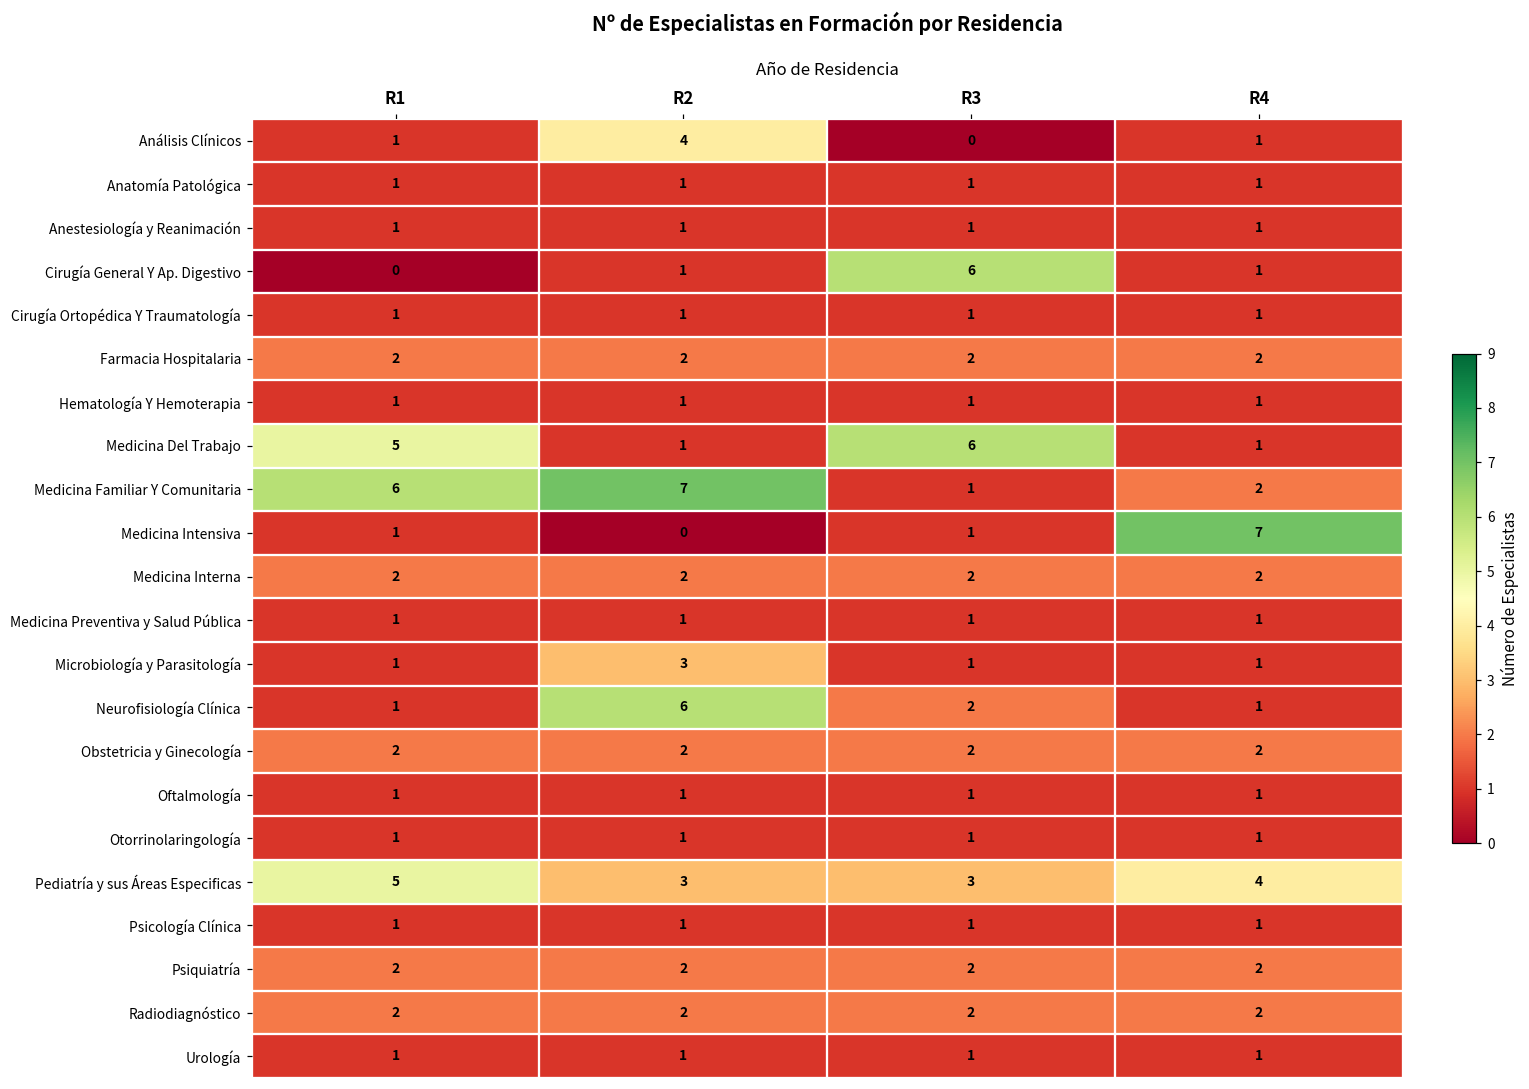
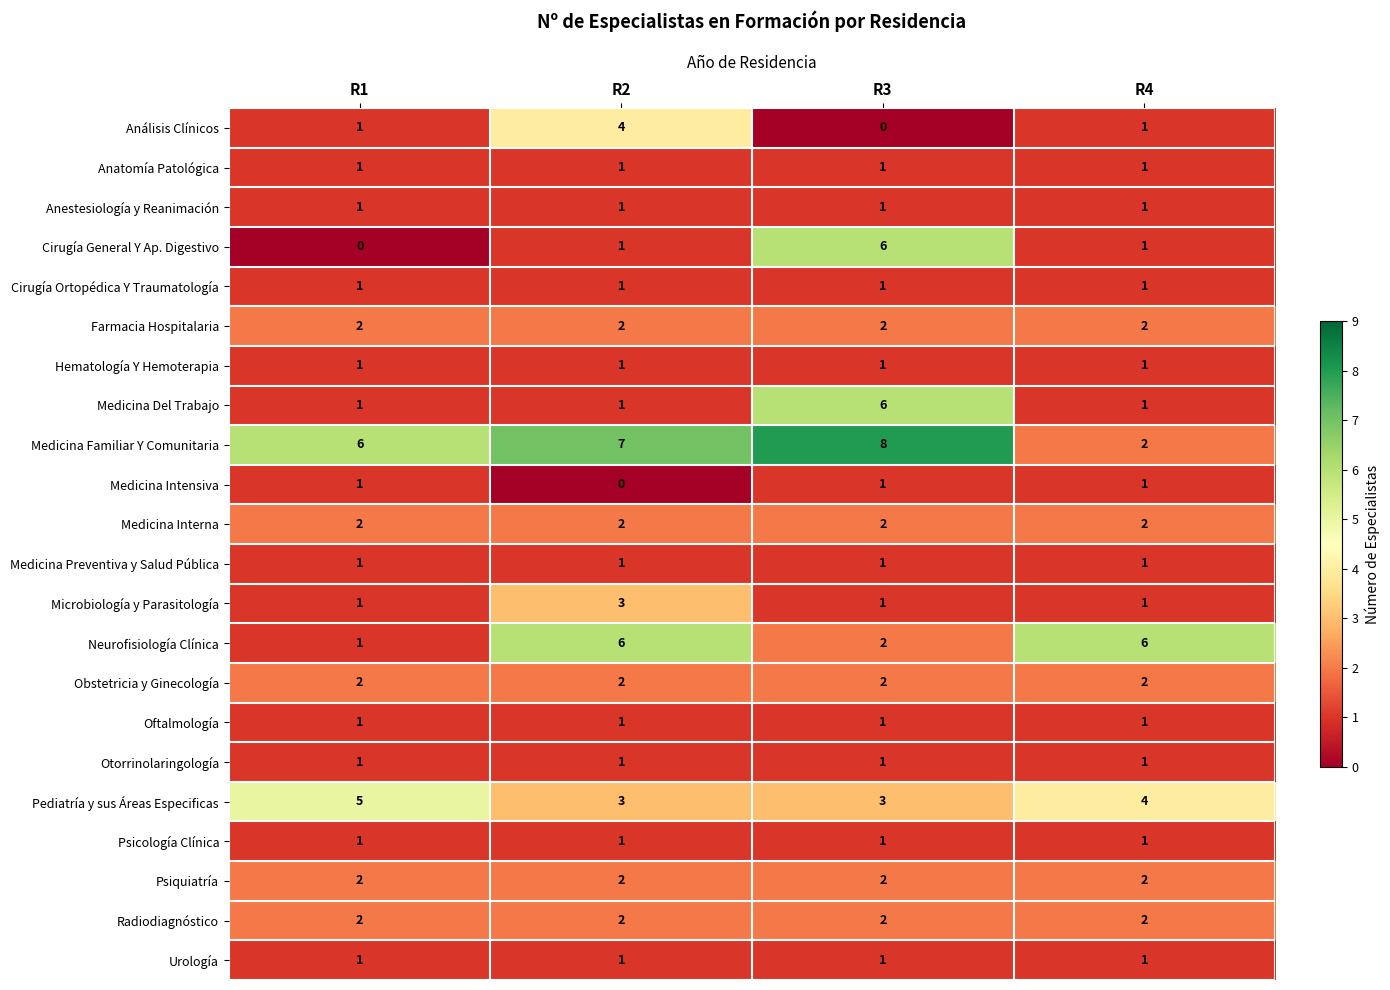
  {
    "Análisis Clínicos": {
      "R1": 1,
      "R2": 4,
      "R3": 0,
      "R4": 1
    },
    "Anatomía Patológica": {
      "R1": 1,
      "R2": 1,
      "R3": 1,
      "R4": 1
    },
    "Anestesiología y Reanimación": {
      "R1": 1,
      "R2": 1,
      "R3": 1,
      "R4": 1
    },
    "Cirugía General Y Ap. Digestivo": {
      "R1": 0,
      "R2": 1,
      "R3": 6,
      "R4": 1
    },
    "Cirugía Ortopédica Y Traumatología": {
      "R1": 1,
      "R2": 1,
      "R3": 1,
      "R4": 1
    },
    "Farmacia Hospitalaria": {
      "R1": 2,
      "R2": 2,
      "R3": 2,
      "R4": 2
    },
    "Hematología Y Hemoterapia": {
      "R1": 1,
      "R2": 1,
      "R3": 1,
      "R4": 1
    },
    "Medicina Del Trabajo": {
-     "R1": 5,
+     "R1": 1,
      "R2": 1,
      "R3": 6,
      "R4": 1
    },
    "Medicina Familiar Y Comunitaria": {
      "R1": 6,
      "R2": 7,
-     "R3": 1,
+     "R3": 8,
      "R4": 2
    },
    "Medicina Intensiva": {
      "R1": 1,
      "R2": 0,
      "R3": 1,
-     "R4": 7
+     "R4": 1
    },
    "Medicina Interna": {
      "R1": 2,
      "R2": 2,
      "R3": 2,
      "R4": 2
    },
    "Medicina Preventiva y Salud Pública": {
      "R1": 1,
      "R2": 1,
      "R3": 1,
      "R4": 1
    },
    "Microbiología y Parasitología": {
      "R1": 1,
      "R2": 3,
      "R3": 1,
      "R4": 1
    },
    "Neurofisiología Clínica": {
      "R1": 1,
      "R2": 6,
      "R3": 2,
-     "R4": 1
+     "R4": 6
    },
    "Obstetricia y Ginecología": {
      "R1": 2,
      "R2": 2,
      "R3": 2,
      "R4": 2
    },
    "Oftalmología": {
      "R1": 1,
      "R2": 1,
      "R3": 1,
      "R4": 1
    },
    "Otorrinolaringología": {
      "R1": 1,
      "R2": 1,
      "R3": 1,
      "R4": 1
    },
    "Pediatría y sus Áreas Especificas": {
      "R1": 5,
      "R2": 3,
      "R3": 3,
      "R4": 4
    },
    "Psicología Clínica": {
      "R1": 1,
      "R2": 1,
      "R3": 1,
      "R4": 1
    },
    "Psiquiatría": {
      "R1": 2,
      "R2": 2,
      "R3": 2,
      "R4": 2
    },
    "Radiodiagnóstico": {
      "R1": 2,
      "R2": 2,
      "R3": 2,
      "R4": 2
    },
    "Urología": {
      "R1": 1,
      "R2": 1,
      "R3": 1,
      "R4": 1
    }
  }
